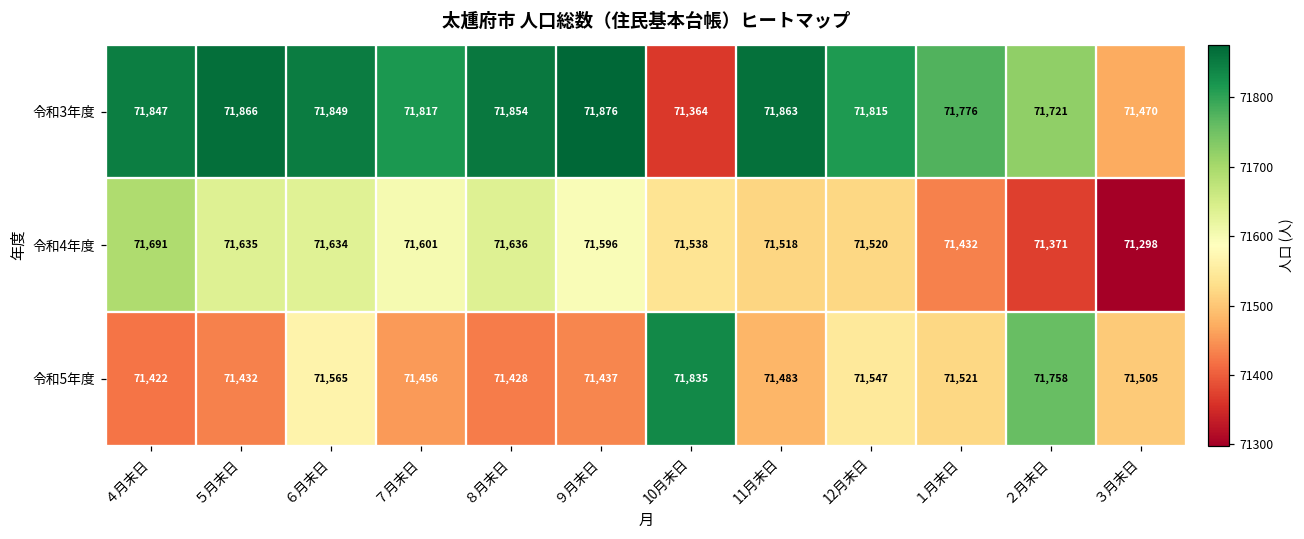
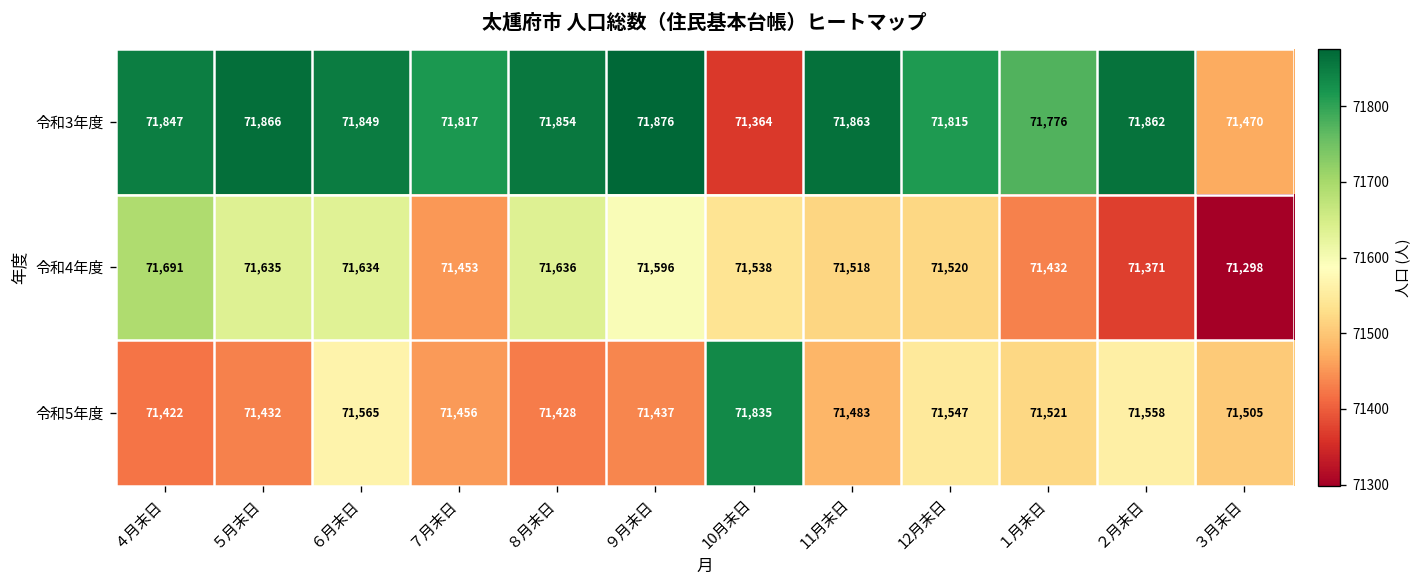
  {
    "令和3年度": {
      "４月末日": "71,847",
      "５月末日": "71,866",
      "６月末日": "71,849",
      "７月末日": "71,817",
      "８月末日": "71,854",
      "９月末日": "71,876",
      "10月末日": "71,364",
      "11月末日": "71,863",
      "12月末日": "71,815",
      "１月末日": "71,776",
-     "２月末日": "71,721",
+     "２月末日": "71,862",
      "３月末日": "71,470"
    },
    "令和4年度": {
      "４月末日": "71,691",
      "５月末日": "71,635",
      "６月末日": "71,634",
-     "７月末日": "71,601",
+     "７月末日": "71,453",
      "８月末日": "71,636",
      "９月末日": "71,596",
      "10月末日": "71,538",
      "11月末日": "71,518",
      "12月末日": "71,520",
      "１月末日": "71,432",
      "２月末日": "71,371",
      "３月末日": "71,298"
    },
    "令和5年度": {
      "４月末日": "71,422",
      "５月末日": "71,432",
      "６月末日": "71,565",
      "７月末日": "71,456",
      "８月末日": "71,428",
      "９月末日": "71,437",
      "10月末日": "71,835",
      "11月末日": "71,483",
      "12月末日": "71,547",
      "１月末日": "71,521",
-     "２月末日": "71,758",
+     "２月末日": "71,558",
      "３月末日": "71,505"
    }
  }
